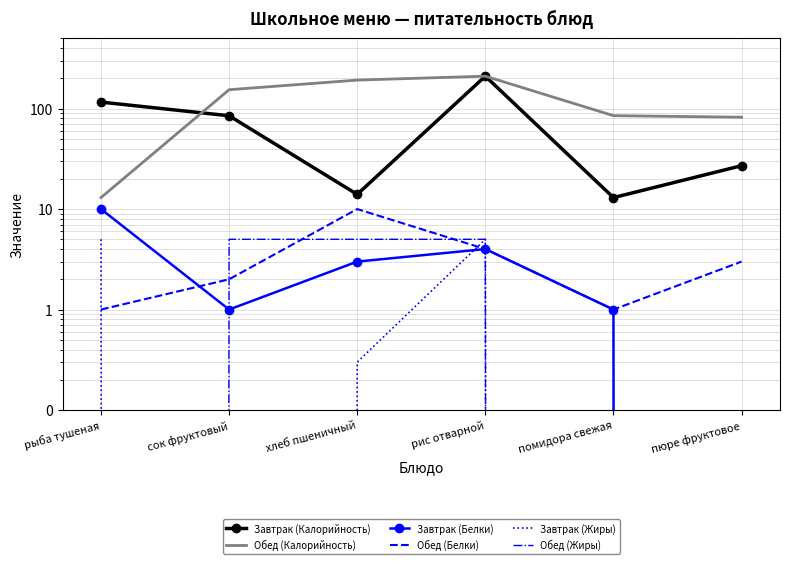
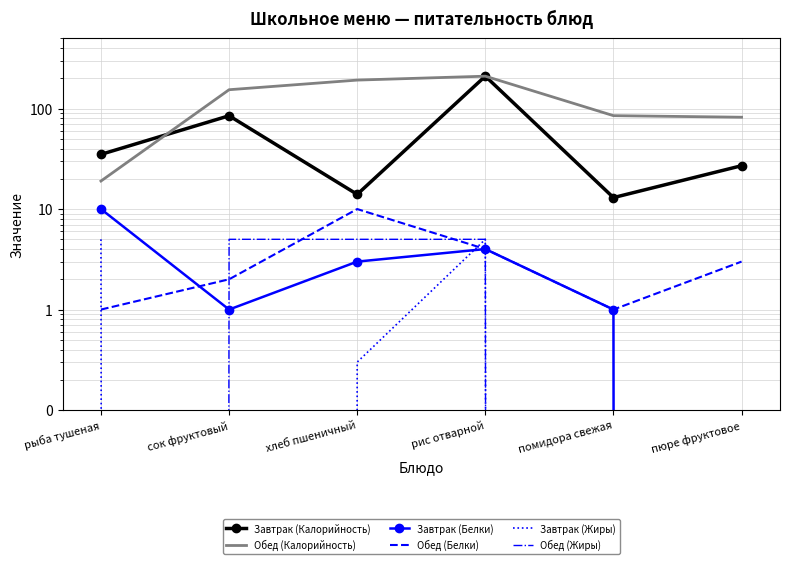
  {
    "Завтрак (Калорийность)": {
-     "рыба тушеная": 120,
+     "рыба тушеная": 35,
      "сок фруктовый": 80,
      "хлеб пшеничный": 14,
      "помидора свежая": 13,
      "пюре фруктовое": 27
    },
    "Обед (Калорийность)": {
-     "рыба тушеная": 13,
+     "рыба тушеная": 19,
      "сок фруктовый": 150,
      "хлеб пшеничный": 190,
      "помидора свежая": 90,
      "пюре фруктовое": 80
    }
  }
